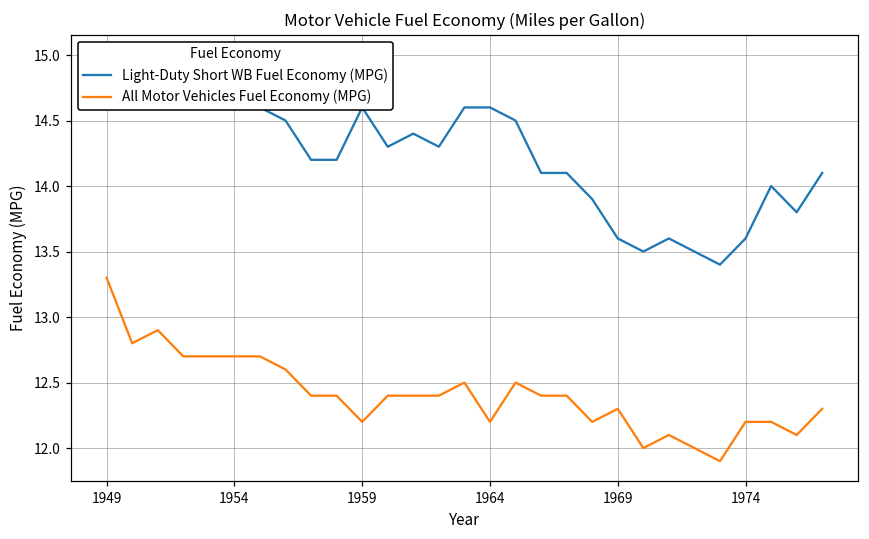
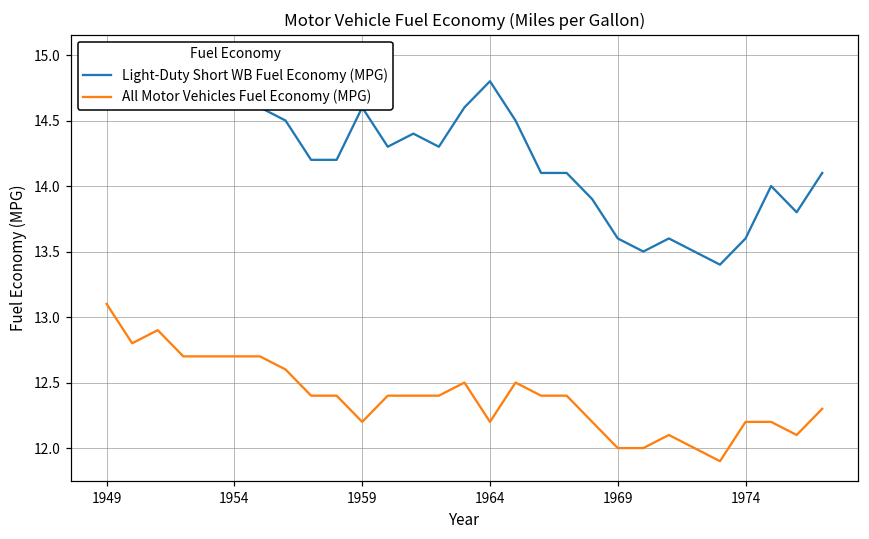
  {
    "Light-Duty Short WB Fuel Economy (MPG)": {
-     "1964": 14.6,
+     "1964": 14.8,
      "1969": 13.6,
      "1974": 13.6
    },
    "All Motor Vehicles Fuel Economy (MPG)": {
-     "1949": 13.3,
+     "1949": 13.1,
      "1954": 12.7,
      "1959": 12.2,
      "1964": 12.2,
-     "1969": 12.3,
+     "1969": 12.0,
      "1974": 12.2
    }
  }
